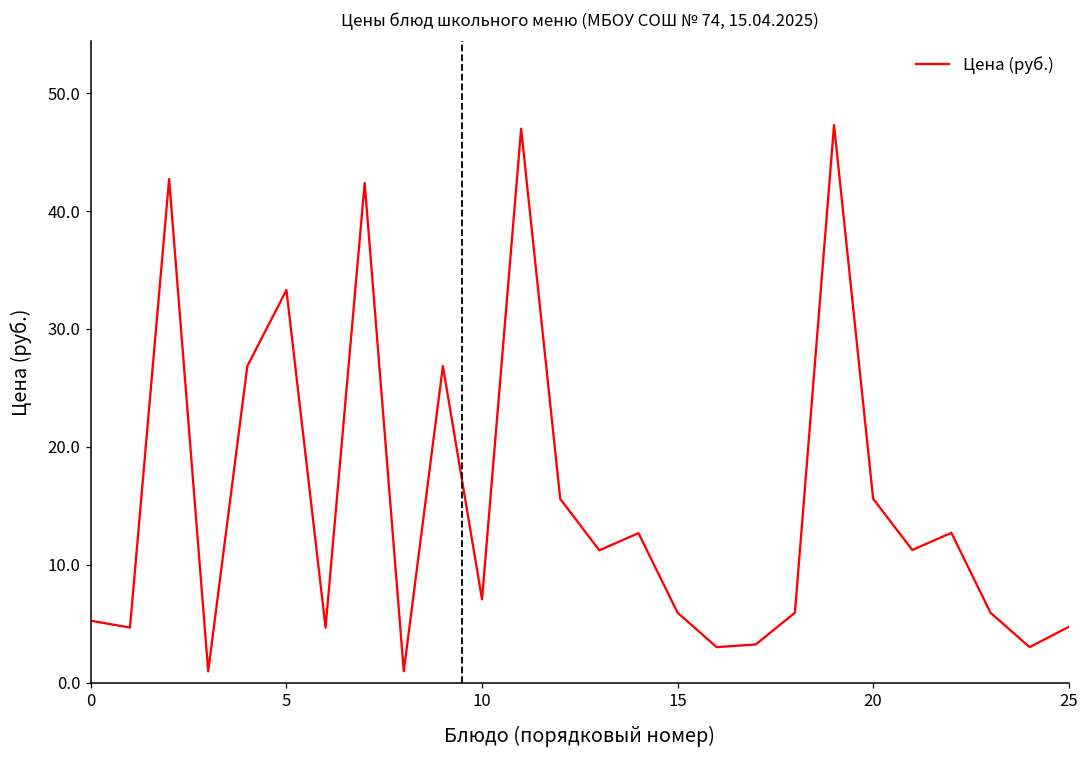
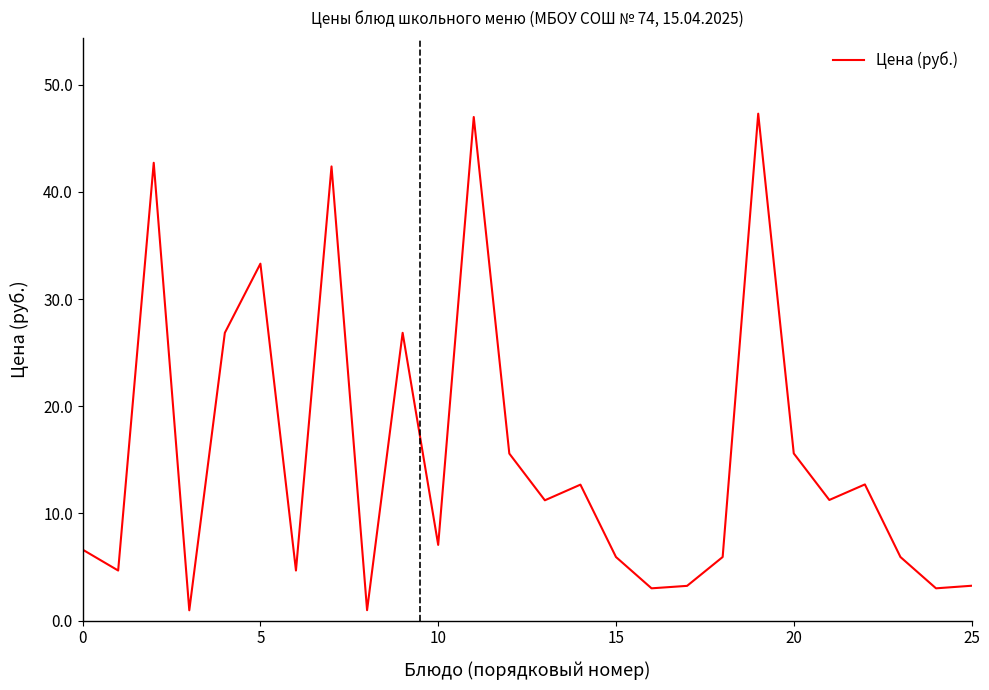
  {
-   "0": 5.3,
+   "0": 6.6,
    "5": 33.3,
    "10": 7.1,
    "15": 5.9,
    "20": 15.6,
-   "25": 4.7
+   "25": 3.3
  }
